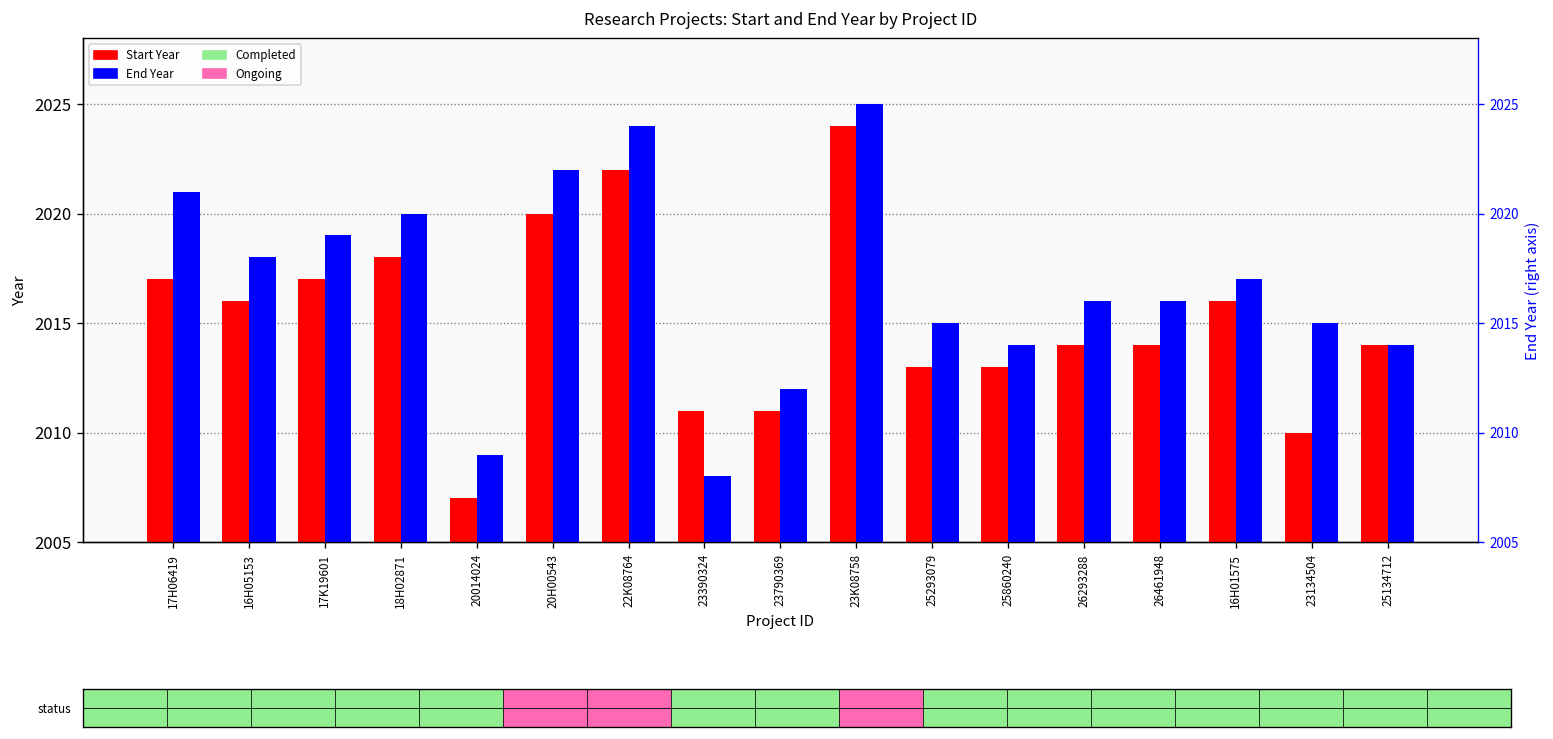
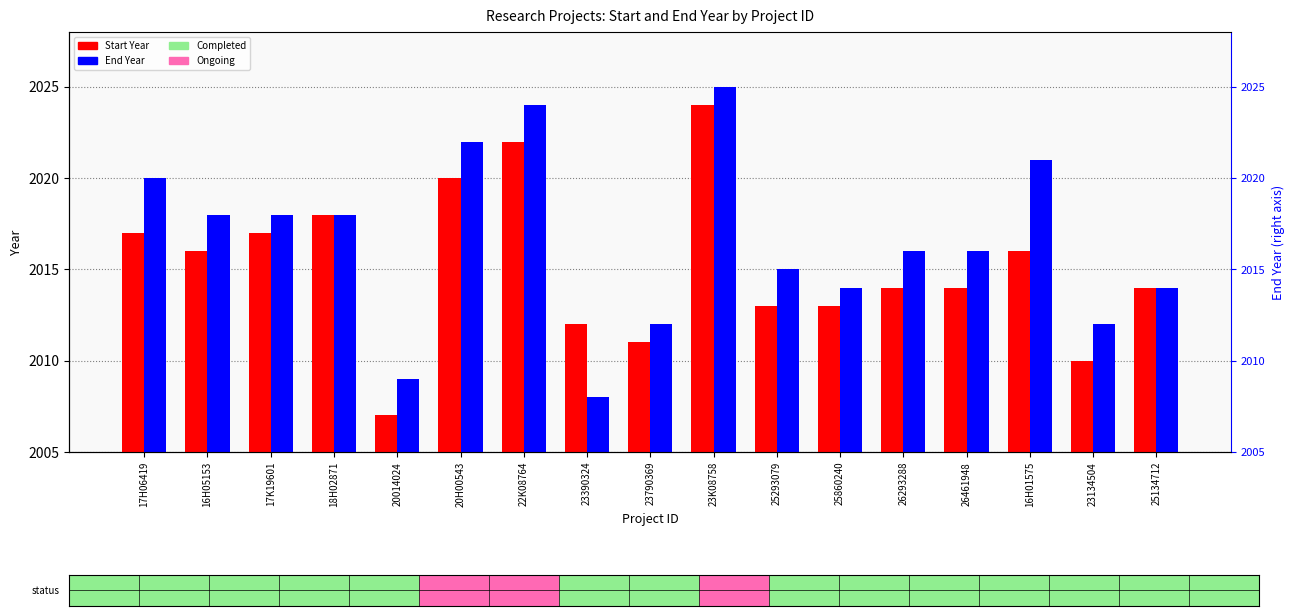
  {
    "Research Projects: Start and End Year by Project ID": {
      "Start Year": {
        "17H06419": 2017,
        "16H05153": 2016,
        "17K19601": 2017,
        "18H02871": 2018,
        "20014024": 2007,
        "20H00543": 2020,
        "22K08764": 2022,
-       "23390324": 2011,
+       "23390324": 2012,
        "23790369": 2011,
        "23K08758": 2024,
        "25293079": 2013,
        "25860240": 2013,
        "26293288": 2014,
        "26461948": 2014,
        "16H01575": 2016,
        "23134504": 2010,
        "25134712": 2014
      },
      "End Year": {
-       "17H06419": 2021,
+       "17H06419": 2020,
        "16H05153": 2018,
-       "17K19601": 2019,
-       "18H02871": 2020,
+       "17K19601": 2018,
+       "18H02871": 2018,
        "20014024": 2009,
        "20H00543": 2022,
        "22K08764": 2024,
        "23390324": 2008,
        "23790369": 2012,
        "23K08758": 2025,
        "25293079": 2015,
        "25860240": 2014,
        "26293288": 2016,
        "26461948": 2016,
-       "16H01575": 2017,
-       "23134504": 2015,
+       "16H01575": 2021,
+       "23134504": 2012,
        "25134712": 2014
      }
    }
  }
